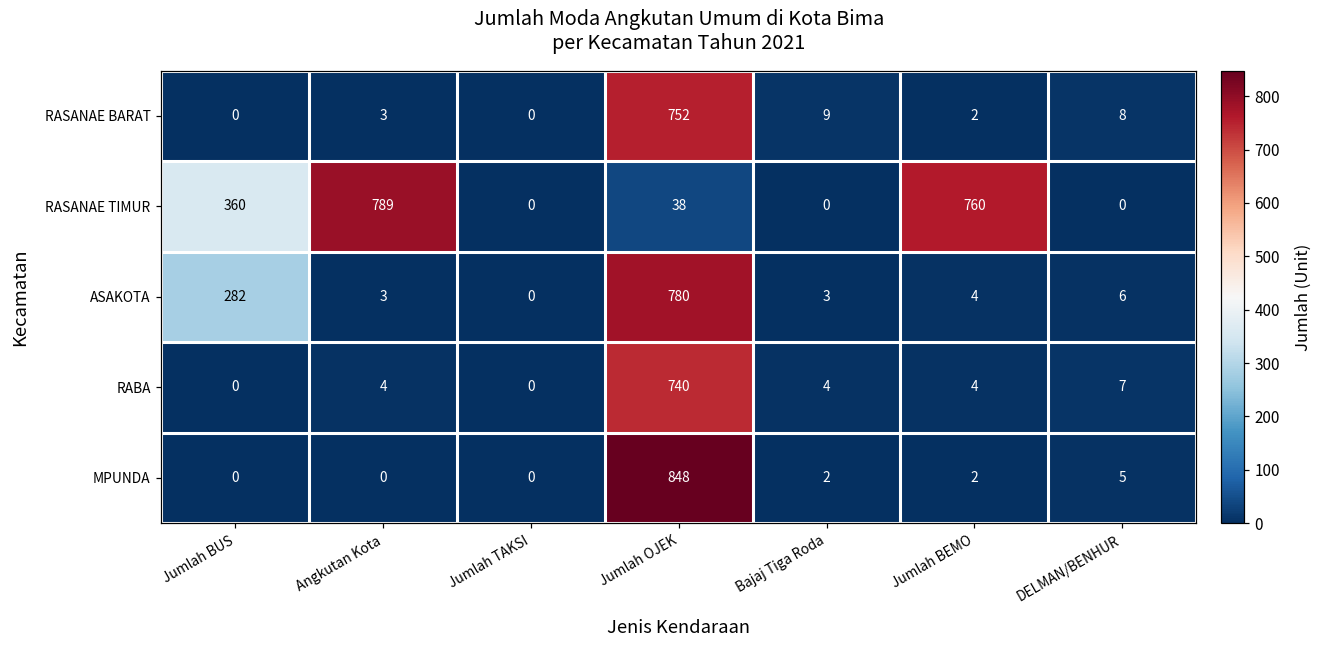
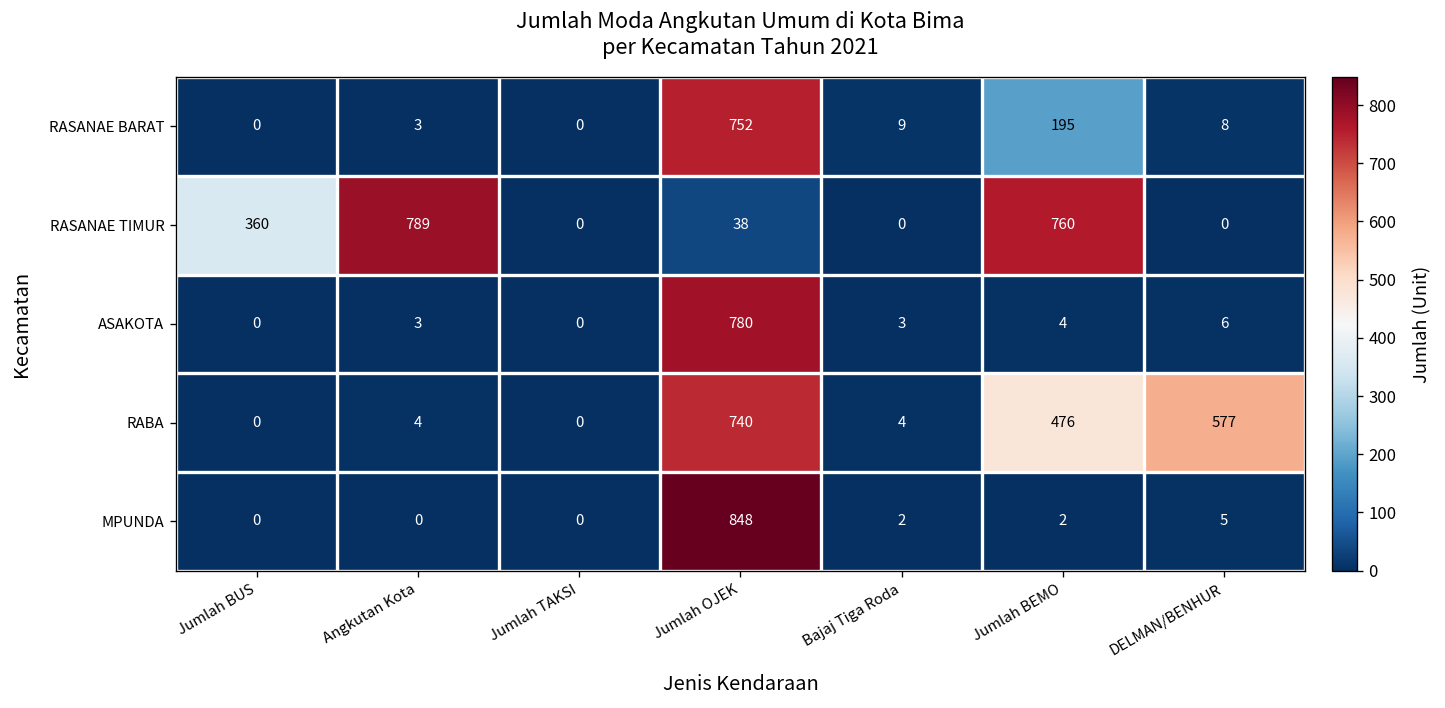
  {
    "RASANAE BARAT": {
      "Jumlah BUS": 0,
      "Angkutan Kota": 3,
      "Jumlah TAKSI": 0,
      "Jumlah OJEK": 752,
      "Bajaj Tiga Roda": 9,
-     "Jumlah BEMO": 2,
+     "Jumlah BEMO": 195,
      "DELMAN/BENHUR": 8
    },
    "RASANAE TIMUR": {
      "Jumlah BUS": 360,
      "Angkutan Kota": 789,
      "Jumlah TAKSI": 0,
      "Jumlah OJEK": 38,
      "Bajaj Tiga Roda": 0,
      "Jumlah BEMO": 760,
      "DELMAN/BENHUR": 0
    },
    "ASAKOTA": {
-     "Jumlah BUS": 282,
+     "Jumlah BUS": 0,
      "Angkutan Kota": 3,
      "Jumlah TAKSI": 0,
      "Jumlah OJEK": 780,
      "Bajaj Tiga Roda": 3,
      "Jumlah BEMO": 4,
      "DELMAN/BENHUR": 6
    },
    "RABA": {
      "Jumlah BUS": 0,
      "Angkutan Kota": 4,
      "Jumlah TAKSI": 0,
      "Jumlah OJEK": 740,
      "Bajaj Tiga Roda": 4,
-     "Jumlah BEMO": 4,
-     "DELMAN/BENHUR": 7
+     "Jumlah BEMO": 476,
+     "DELMAN/BENHUR": 577
    },
    "MPUNDA": {
      "Jumlah BUS": 0,
      "Angkutan Kota": 0,
      "Jumlah TAKSI": 0,
      "Jumlah OJEK": 848,
      "Bajaj Tiga Roda": 2,
      "Jumlah BEMO": 2,
      "DELMAN/BENHUR": 5
    }
  }
